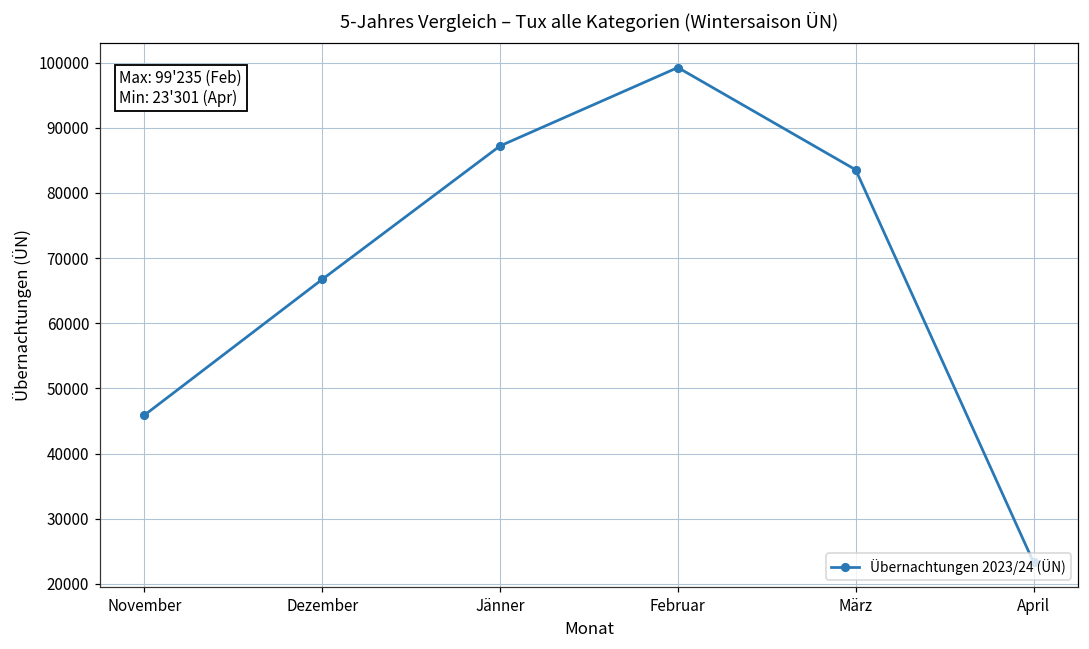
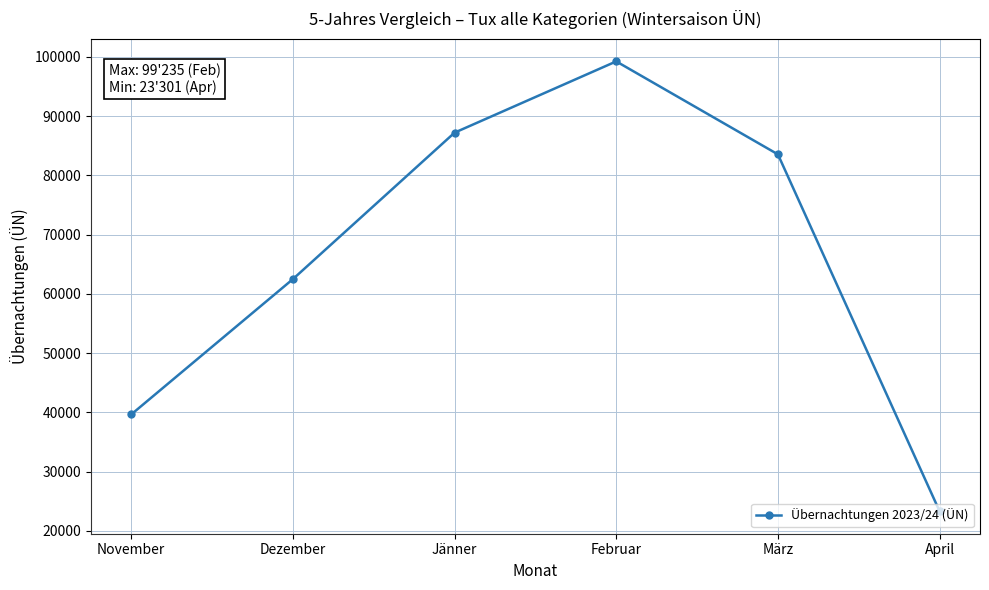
  {
-   "November": 46000,
-   "Dezember": 67000,
+   "November": 40000,
+   "Dezember": 62000,
    "Jänner": 87000,
    "Februar": 99000,
    "März": 84000
  }
